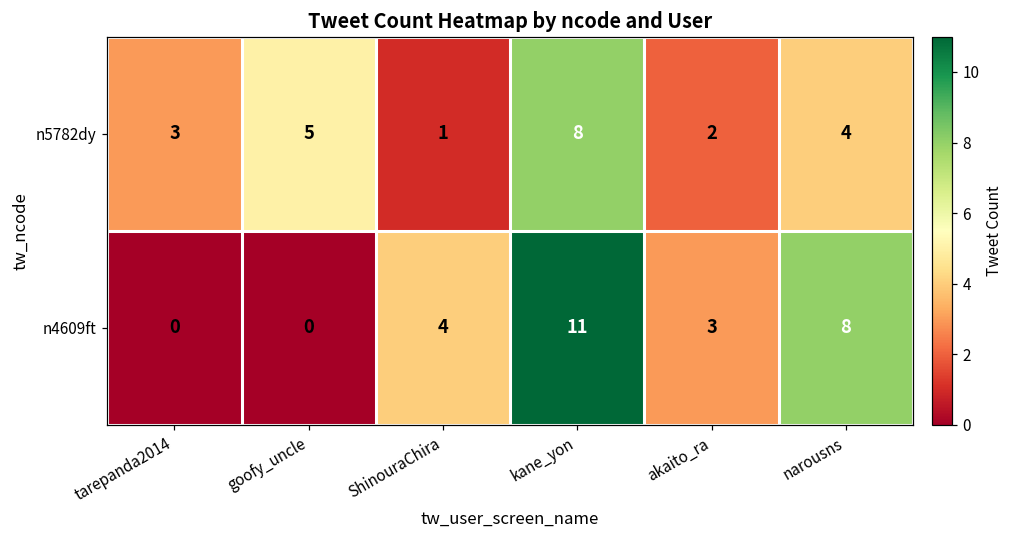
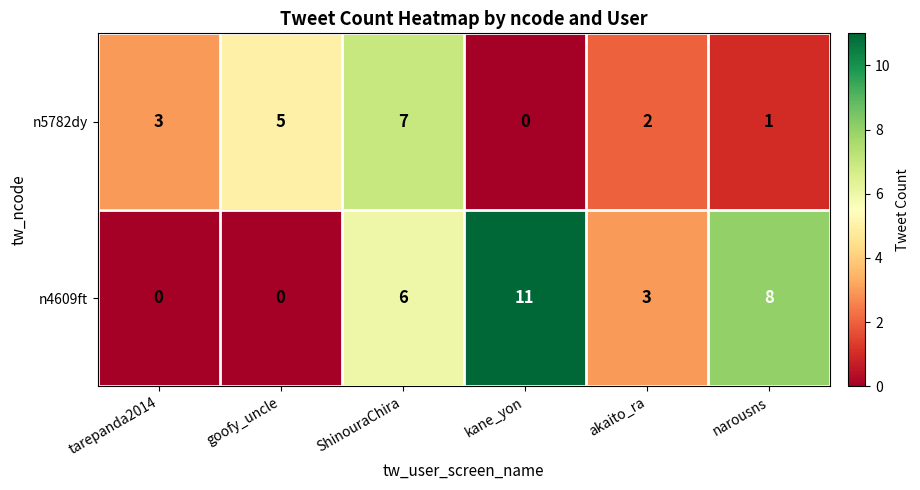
  {
    "n5782dy": {
      "tarepanda2014": 3,
      "goofy_uncle": 5,
-     "ShinouraChira": 1,
-     "kane_yon": 8,
+     "ShinouraChira": 7,
+     "kane_yon": 0,
      "akaito_ra": 2,
-     "narousns": 4
+     "narousns": 1
    },
    "n4609ft": {
      "tarepanda2014": 0,
      "goofy_uncle": 0,
-     "ShinouraChira": 4,
+     "ShinouraChira": 6,
      "kane_yon": 11,
      "akaito_ra": 3,
      "narousns": 8
    }
  }
